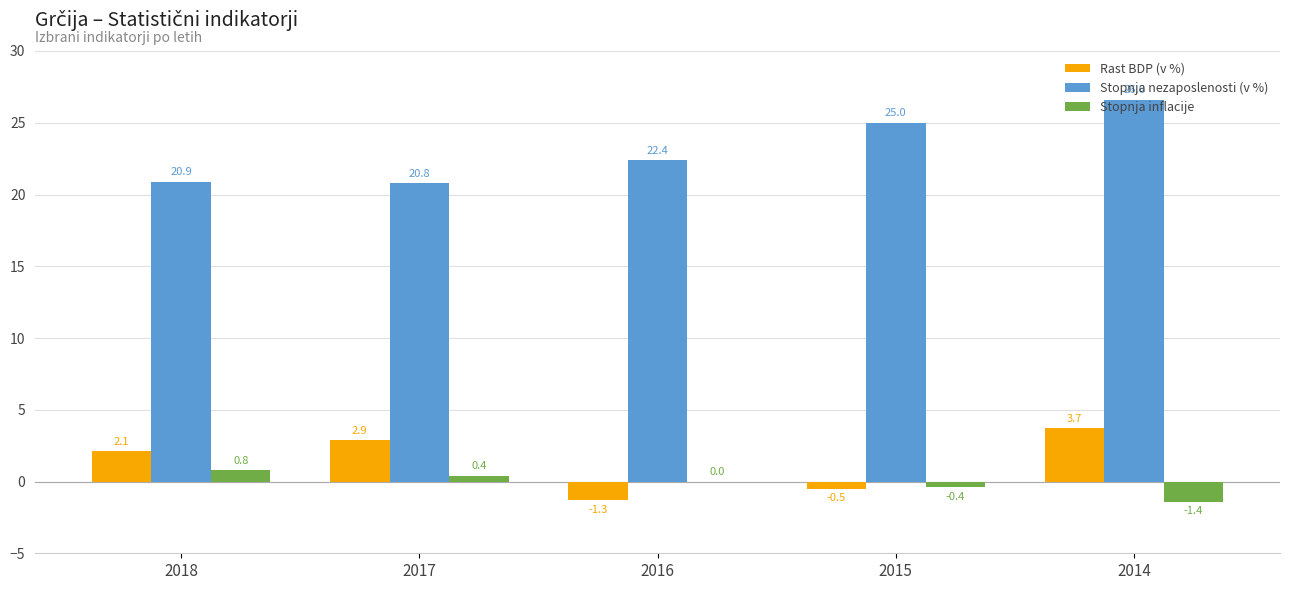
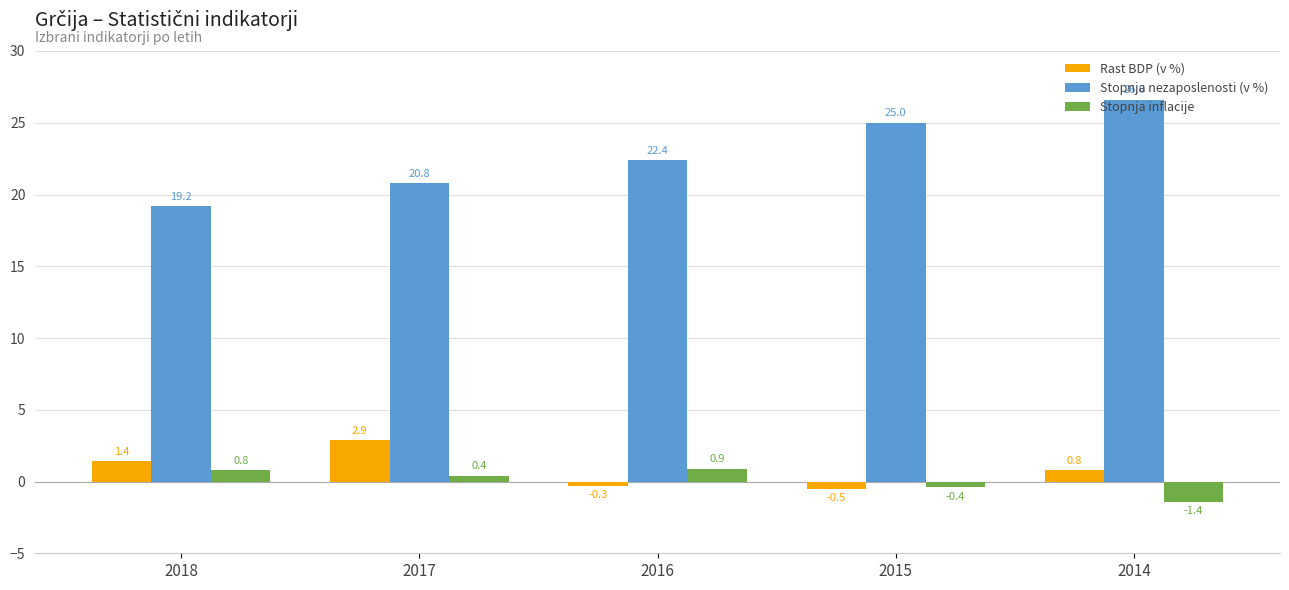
  {
    "Rast BDP (v %)": {
-     "2018": 2.1,
+     "2018": 1.4,
      "2017": 2.9,
-     "2016": -1.3,
+     "2016": -0.3,
      "2015": -0.5,
-     "2014": 3.7
+     "2014": 0.8
    },
    "Stopnja nezaposlenosti (v %)": {
-     "2018": 20.9,
+     "2018": 19.2,
      "2017": 20.8,
      "2016": 22.4,
      "2015": 25.0,
      "2014": 26.6
    },
    "Stopnja inflacije": {
      "2018": 0.8,
      "2017": 0.4,
-     "2016": 0.0,
+     "2016": 0.9,
      "2015": -0.4,
      "2014": -1.4
    }
  }
